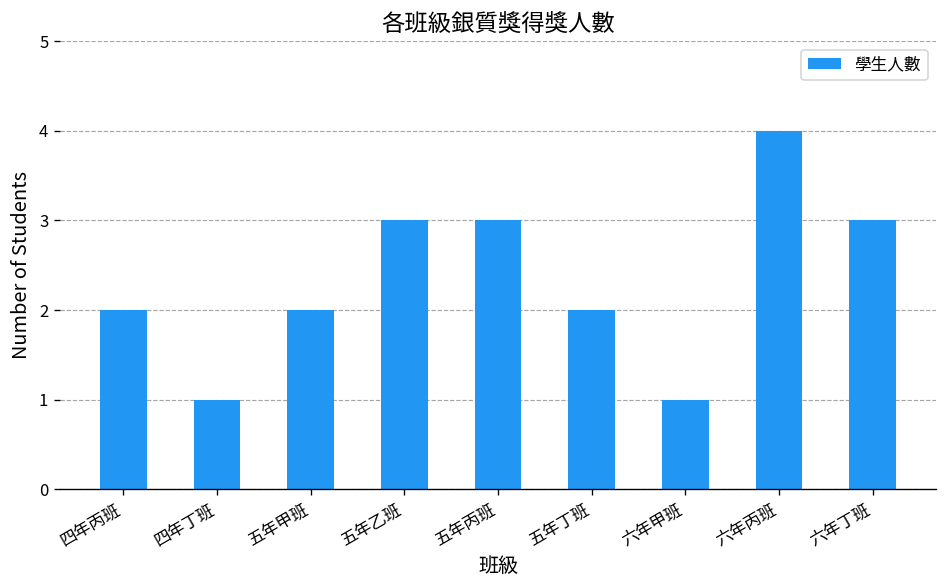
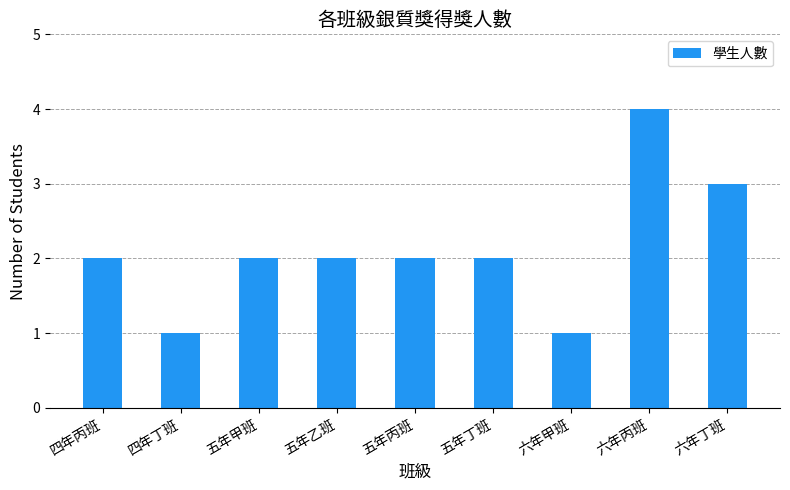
  {
    "四年丙班": 2,
    "四年丁班": 1,
    "五年甲班": 2,
-   "五年乙班": 3,
-   "五年丙班": 3,
+   "五年乙班": 2,
+   "五年丙班": 2,
    "五年丁班": 2,
    "六年甲班": 1,
    "六年丙班": 4,
    "六年丁班": 3
  }
